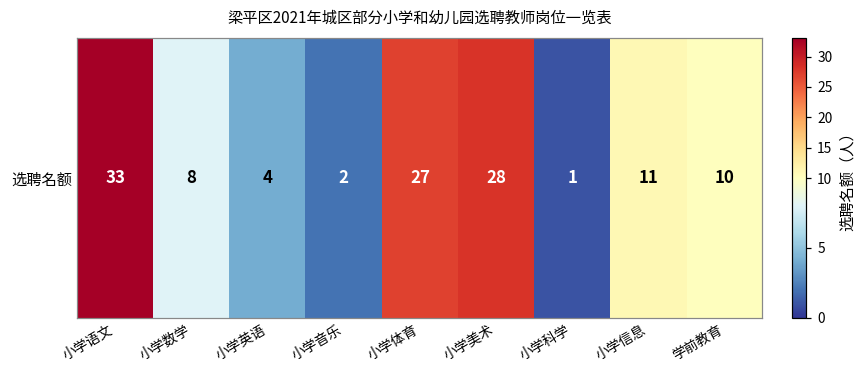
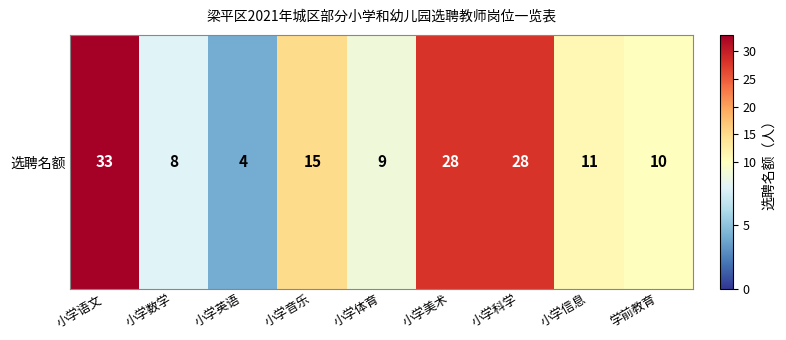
  {
    "选聘名额": {
      "小学语文": 33,
      "小学数学": 8,
      "小学英语": 4,
-     "小学音乐": 2,
-     "小学体育": 27,
+     "小学音乐": 15,
+     "小学体育": 9,
      "小学美术": 28,
-     "小学科学": 1,
+     "小学科学": 28,
      "小学信息": 11,
      "学前教育": 10
    }
  }
